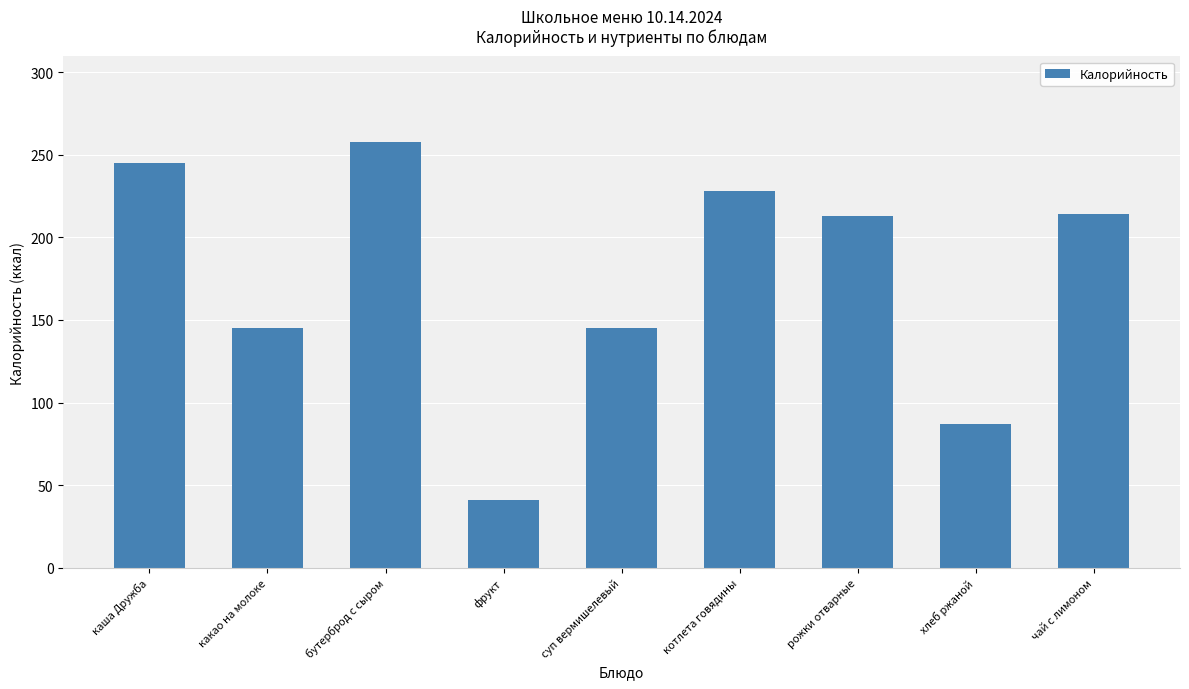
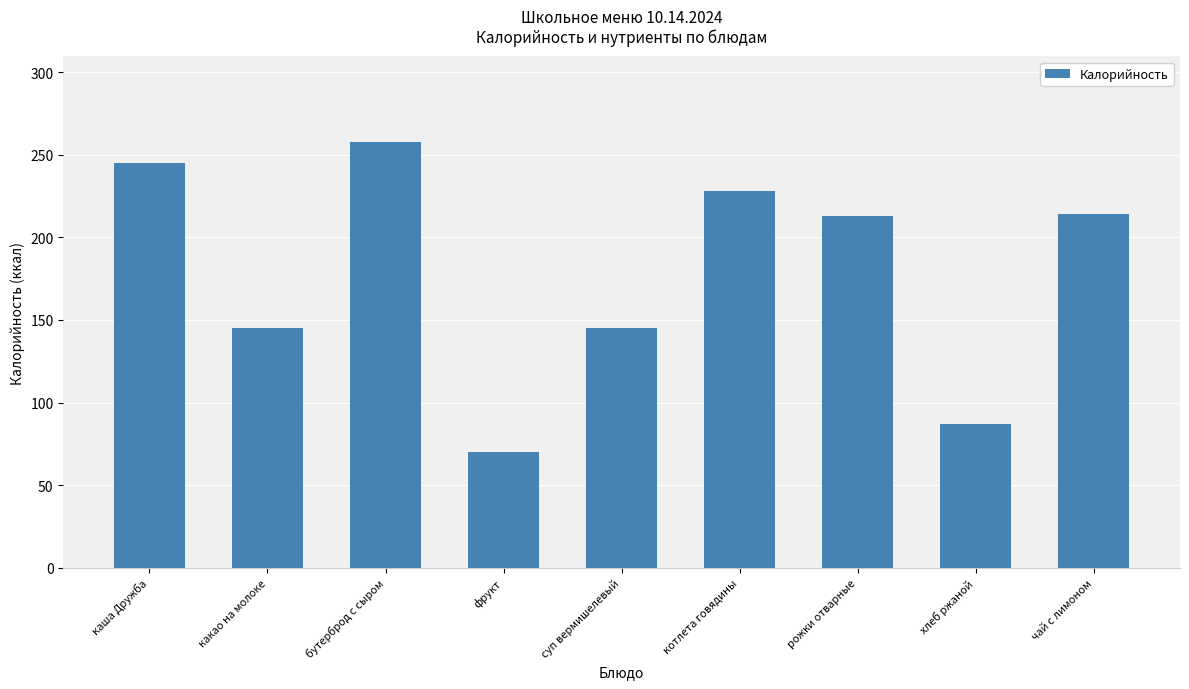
  {
    "каша Дружба": 245,
    "какао на молоке": 145,
    "бутерброд с сыром": 258,
-   "фрукт": 41,
+   "фрукт": 70,
    "суп вермишелевый": 145,
    "котлета говядины": 228,
    "рожки отварные": 213,
    "хлеб ржаной": 87,
    "чай с лимоном": 214
  }
